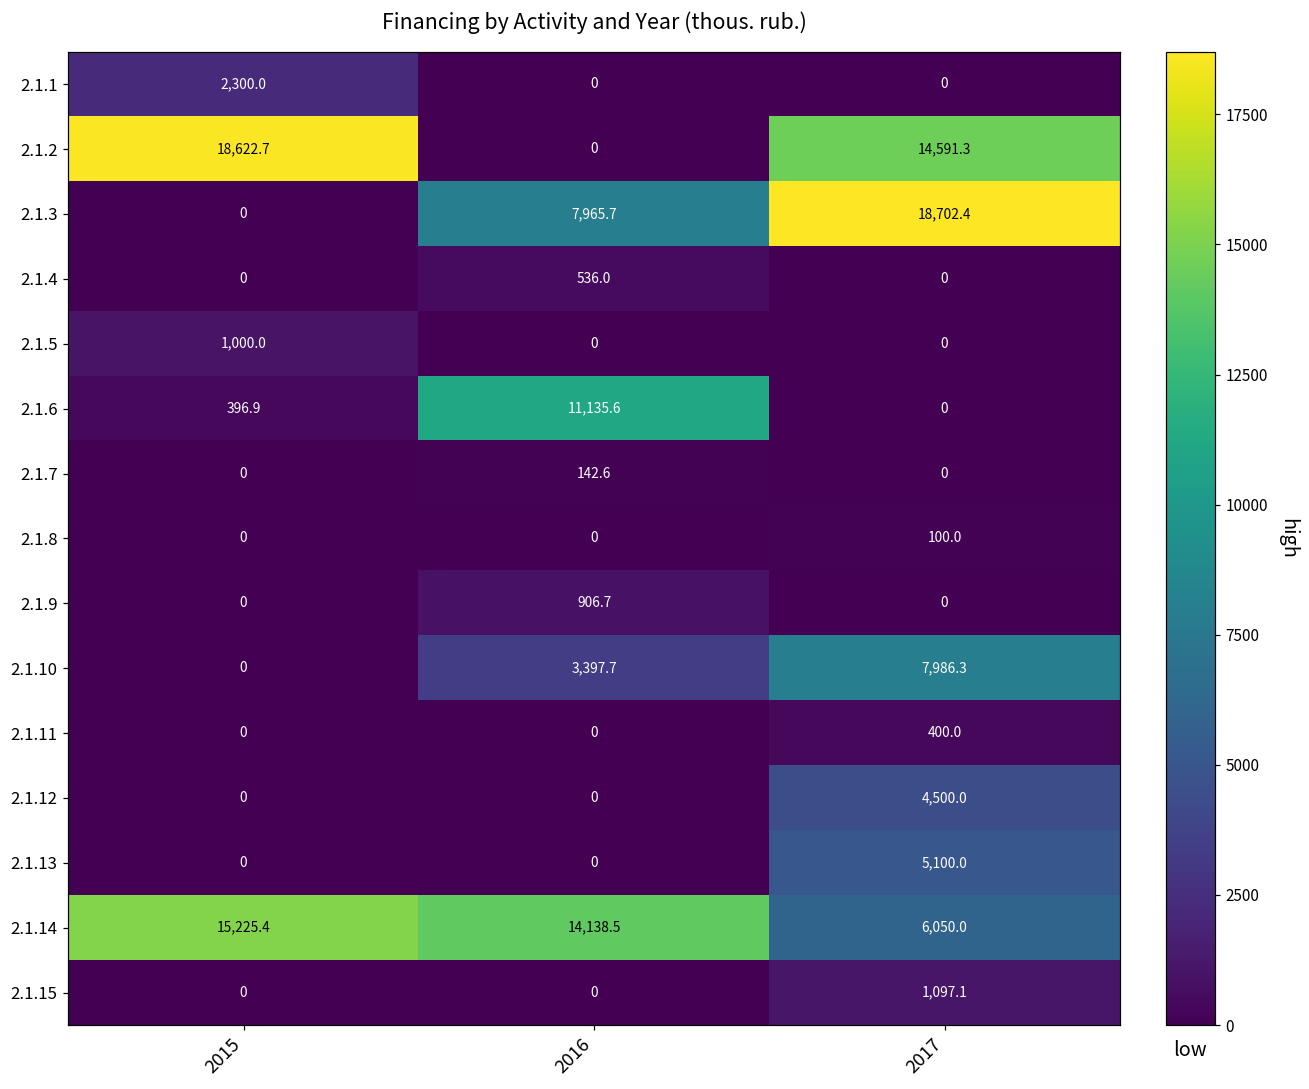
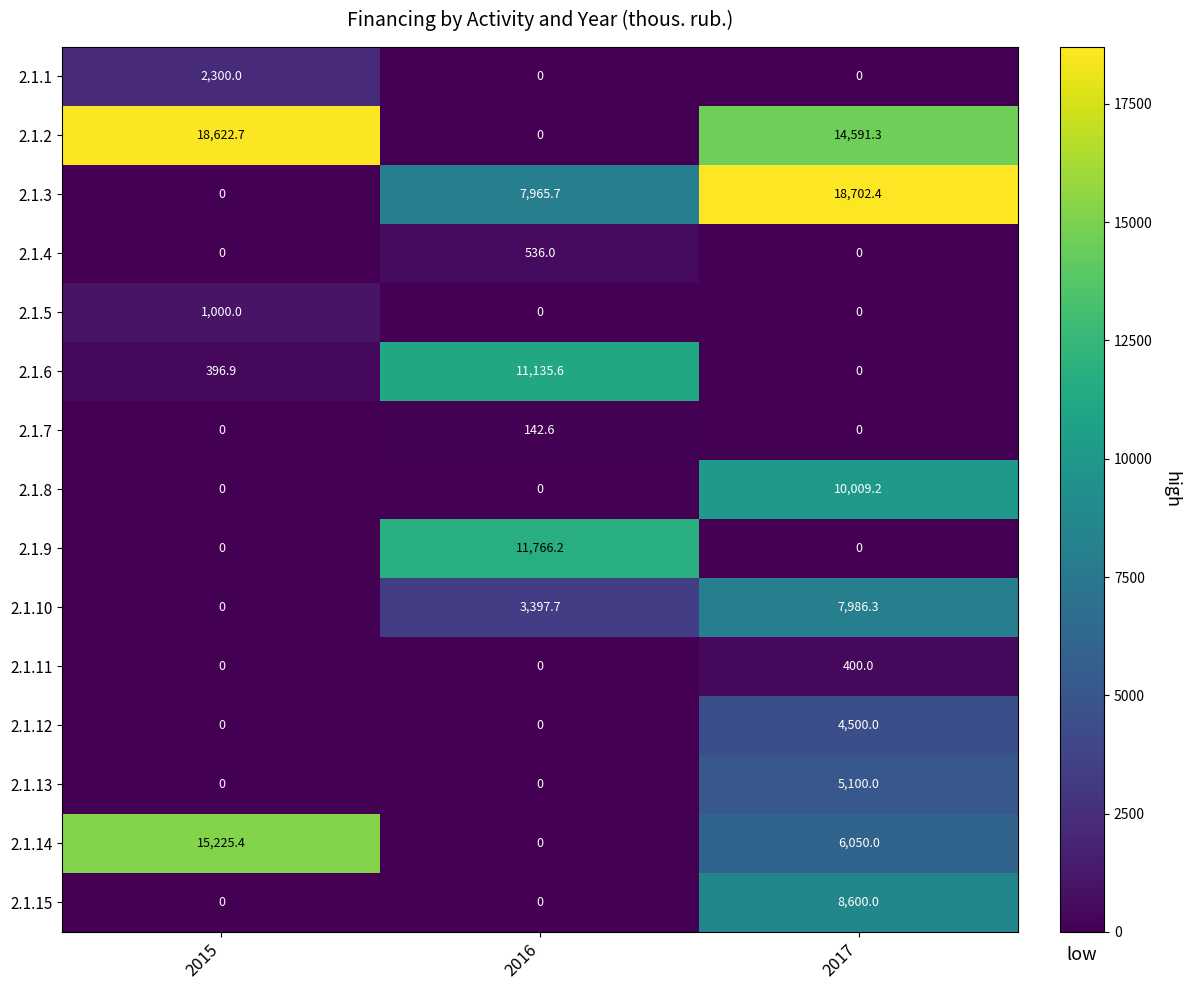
  {
    "2.1.1": {
      "2015": "2,300.0",
      "2016": "0",
      "2017": "0"
    },
    "2.1.2": {
      "2015": "18,622.7",
      "2016": "0",
      "2017": "14,591.3"
    },
    "2.1.3": {
      "2015": "0",
      "2016": "7,965.7",
      "2017": "18,702.4"
    },
    "2.1.4": {
      "2015": "0",
      "2016": "536.0",
      "2017": "0"
    },
    "2.1.5": {
      "2015": "1,000.0",
      "2016": "0",
      "2017": "0"
    },
    "2.1.6": {
      "2015": "396.9",
      "2016": "11,135.6",
      "2017": "0"
    },
    "2.1.7": {
      "2015": "0",
      "2016": "142.6",
      "2017": "0"
    },
    "2.1.8": {
      "2015": "0",
      "2016": "0",
-     "2017": "100.0"
+     "2017": "10,009.2"
    },
    "2.1.9": {
      "2015": "0",
-     "2016": "906.7",
+     "2016": "11,766.2",
      "2017": "0"
    },
    "2.1.10": {
      "2015": "0",
      "2016": "3,397.7",
      "2017": "7,986.3"
    },
    "2.1.11": {
      "2015": "0",
      "2016": "0",
      "2017": "400.0"
    },
    "2.1.12": {
      "2015": "0",
      "2016": "0",
      "2017": "4,500.0"
    },
    "2.1.13": {
      "2015": "0",
      "2016": "0",
      "2017": "5,100.0"
    },
    "2.1.14": {
      "2015": "15,225.4",
-     "2016": "14,138.5",
+     "2016": "0",
      "2017": "6,050.0"
    },
    "2.1.15": {
      "2015": "0",
      "2016": "0",
-     "2017": "1,097.1"
+     "2017": "8,600.0"
    }
  }
